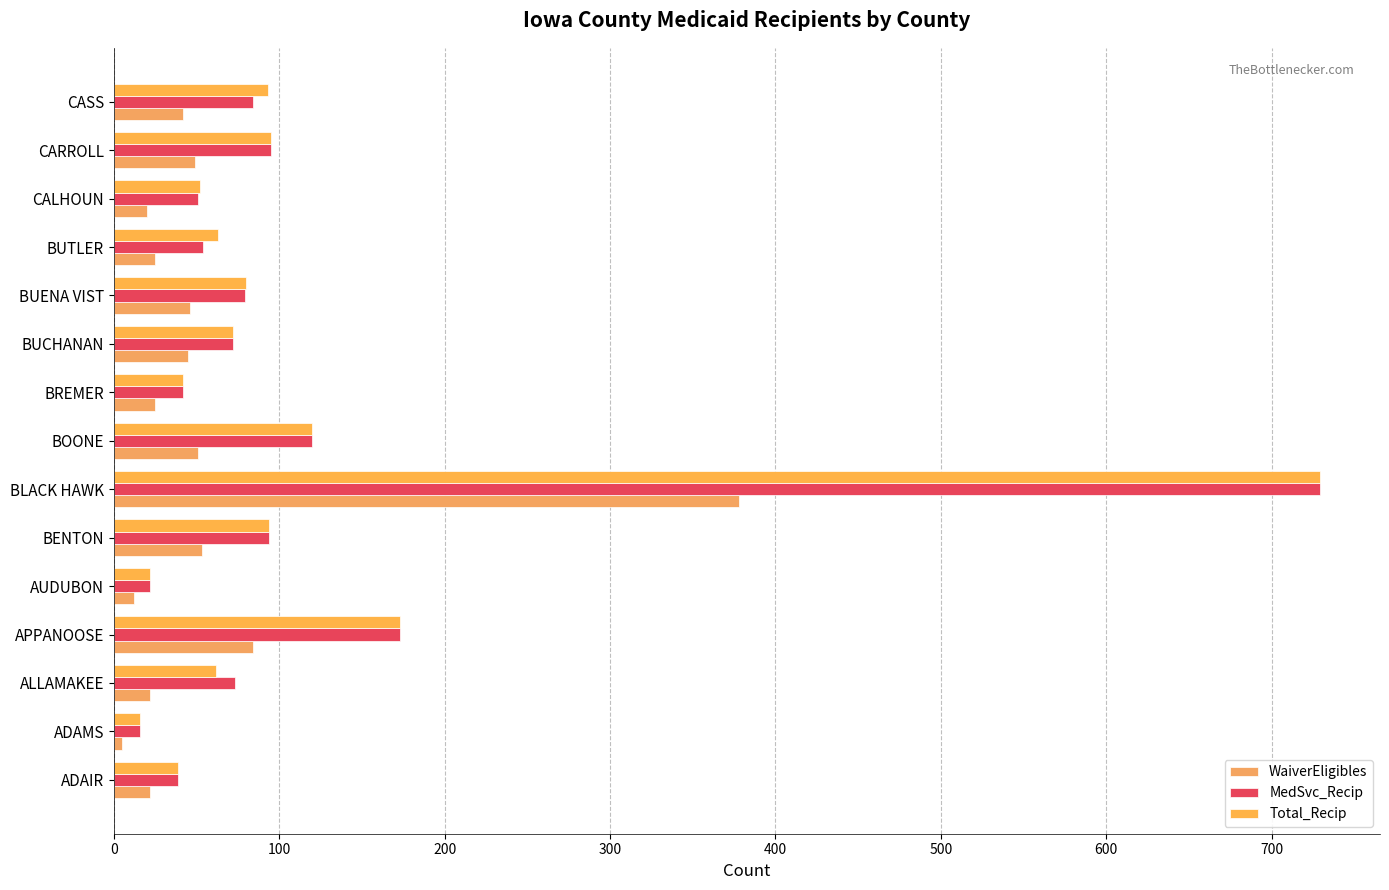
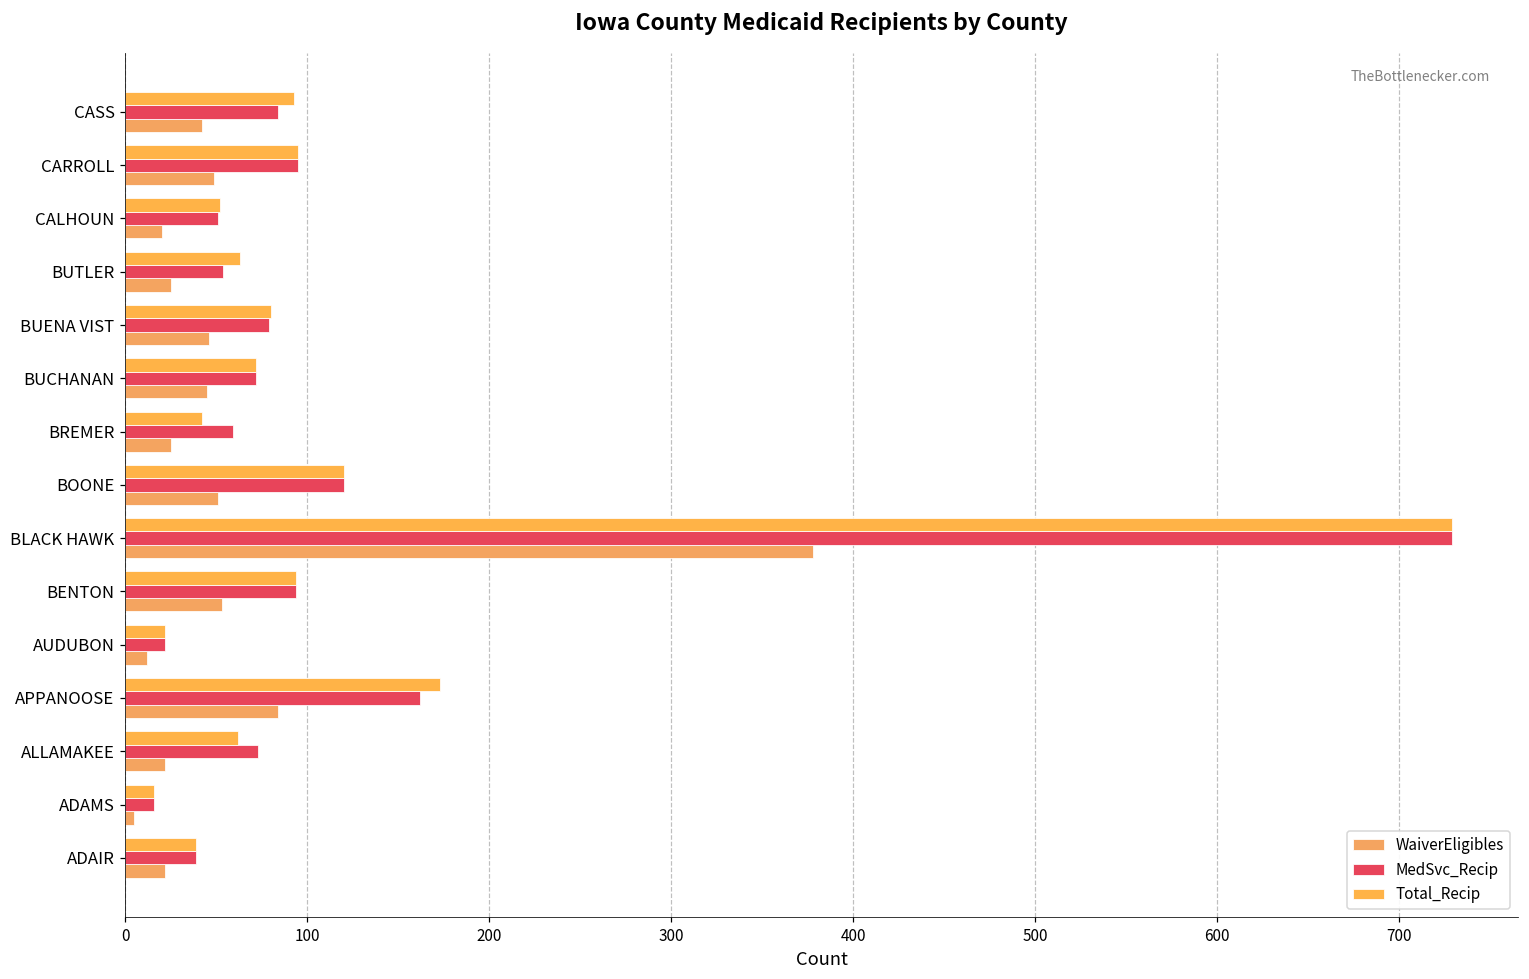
  {
    "MedSvc_Recip": {
      "CASS": 84,
      "CARROLL": 95,
      "CALHOUN": 51,
      "BUTLER": 54,
      "BUENA VIST": 79,
      "BUCHANAN": 72,
-     "BREMER": 42,
+     "BREMER": 59,
      "BOONE": 120,
      "BLACK HAWK": 729,
      "BENTON": 94,
      "AUDUBON": 22,
-     "APPANOOSE": 173,
+     "APPANOOSE": 162,
      "ALLAMAKEE": 73,
      "ADAMS": 16,
      "ADAIR": 39
    }
  }
